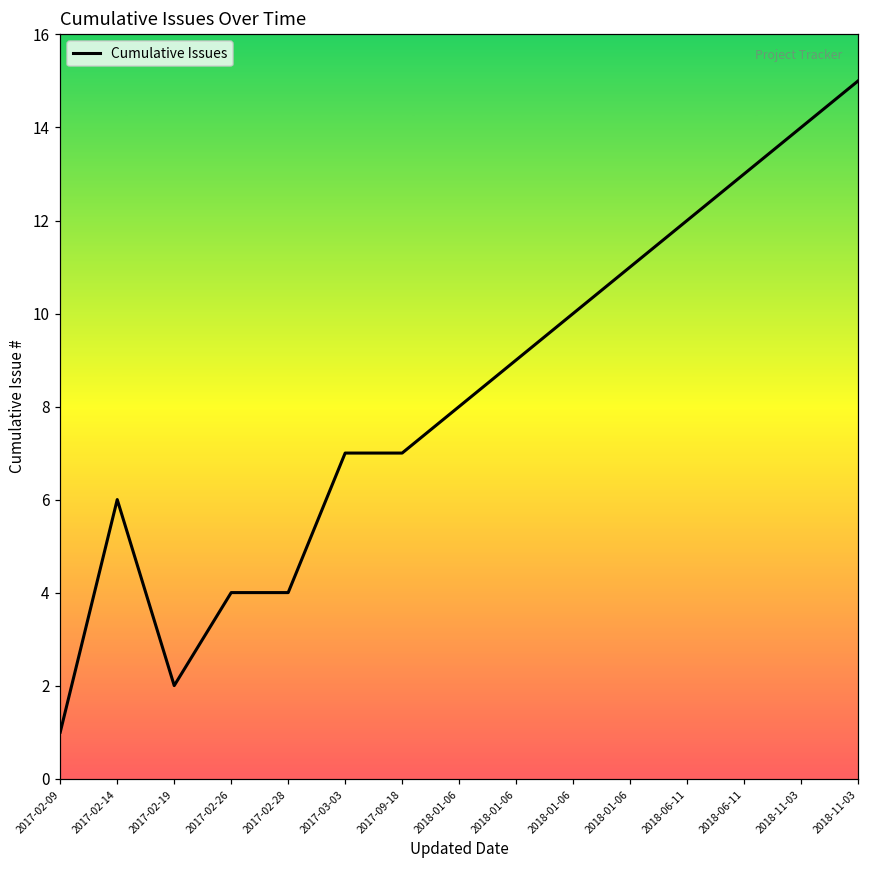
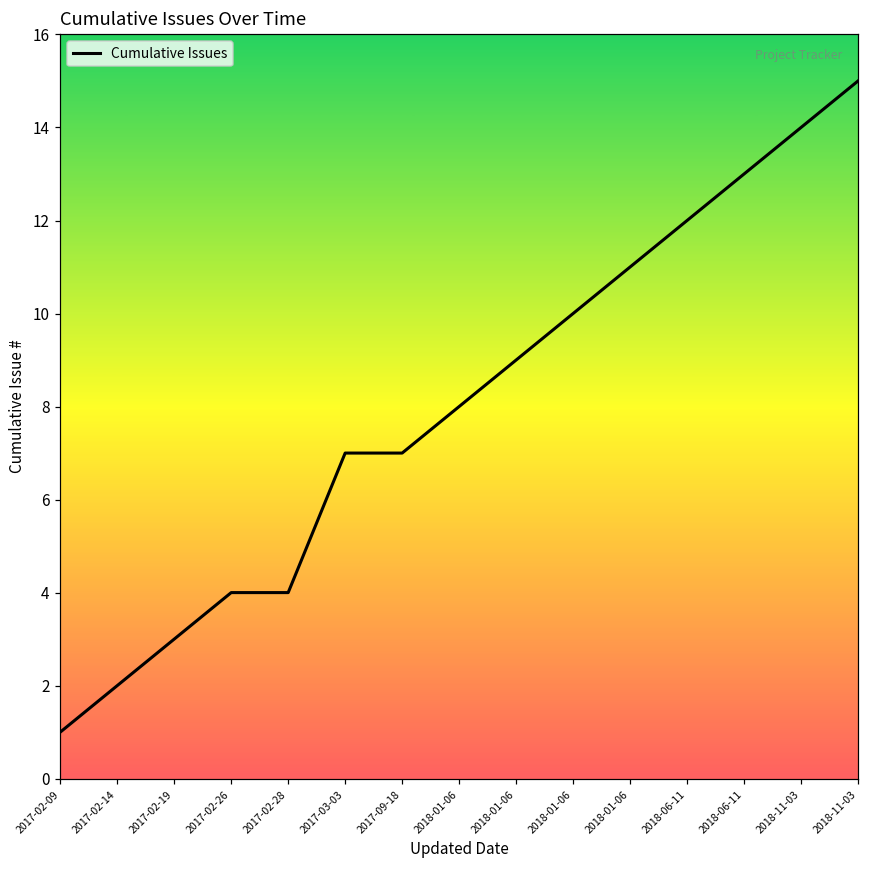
  {
    "2017-02-09": 1,
-   "2017-02-14": 6,
-   "2017-02-19": 2,
+   "2017-02-14": 2,
+   "2017-02-19": 3,
    "2017-02-26": 4,
    "2017-02-28": 4,
    "2017-03-03": 7,
    "2017-09-18": 7
  }
